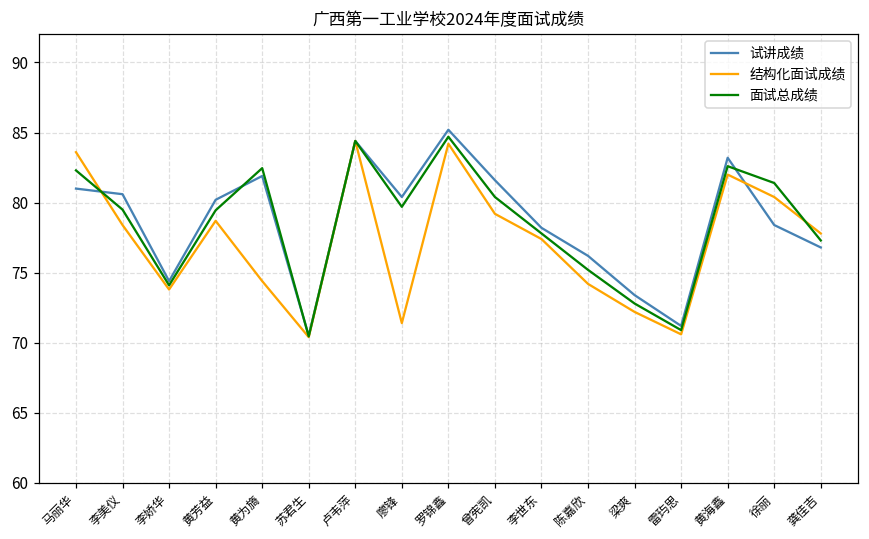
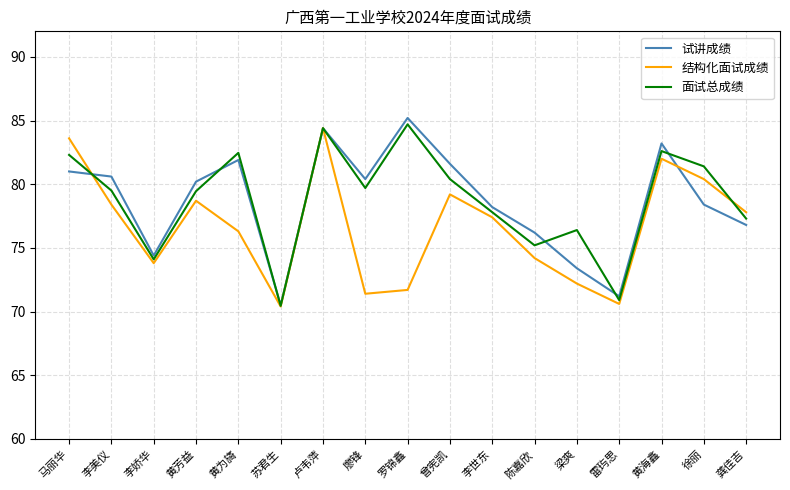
  {
    "试讲成绩": {
      "马丽华": 81.0,
      "李美仪": 80.6,
      "李娇华": 74.4,
      "黄芳益": 80.2,
      "黄为旖": 81.9,
      "廖锋": 80.4,
      "罗锦鑫": 85.2,
      "曾宪凯": 81.6,
      "李世东": 78.2,
      "陈嘉欣": 76.2,
      "梁爽": 73.4,
      "雷玙思": 71.2,
      "黄海鑫": 83.2,
      "徐丽": 78.4,
      "龚佳吉": 76.8
    },
    "结构化面试成绩": {
      "马丽华": 83.6,
      "李美仪": 78.4,
      "李娇华": 73.8,
      "黄芳益": 78.7,
-     "黄为旖": 74.4,
+     "黄为旖": 76.3,
      "廖锋": 71.4,
-     "罗锦鑫": 84.2,
+     "罗锦鑫": 71.7,
      "曾宪凯": 79.2,
      "李世东": 77.4,
      "陈嘉欣": 74.2,
      "梁爽": 72.2,
      "雷玙思": 70.6,
      "黄海鑫": 82.0,
      "徐丽": 80.4,
      "龚佳吉": 77.8
    },
    "面试总成绩": {
      "马丽华": 82.3,
      "李美仪": 79.5,
      "李娇华": 74.1,
      "黄芳益": 79.5,
      "黄为旖": 82.5,
      "廖锋": 79.7,
      "罗锦鑫": 84.7,
      "曾宪凯": 80.4,
      "李世东": 77.8,
      "陈嘉欣": 75.2,
-     "梁爽": 72.8,
+     "梁爽": 76.4,
      "雷玙思": 70.9,
      "黄海鑫": 82.6,
      "徐丽": 81.4,
      "龚佳吉": 77.3
    }
  }
